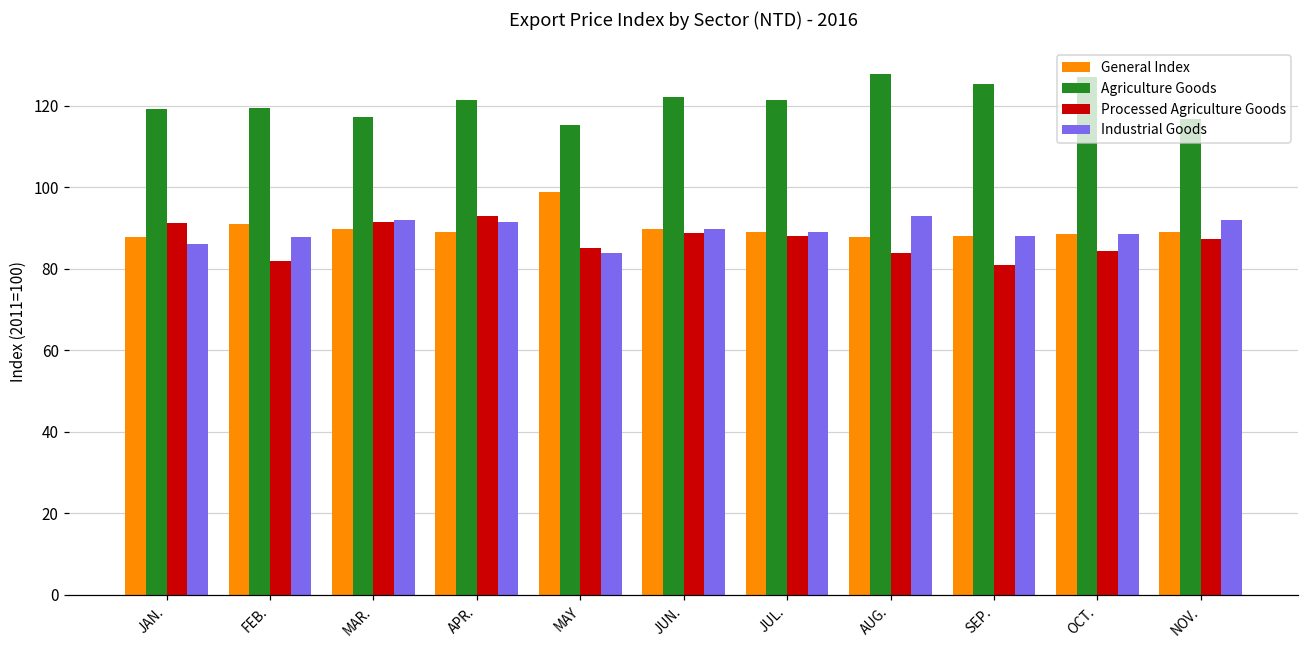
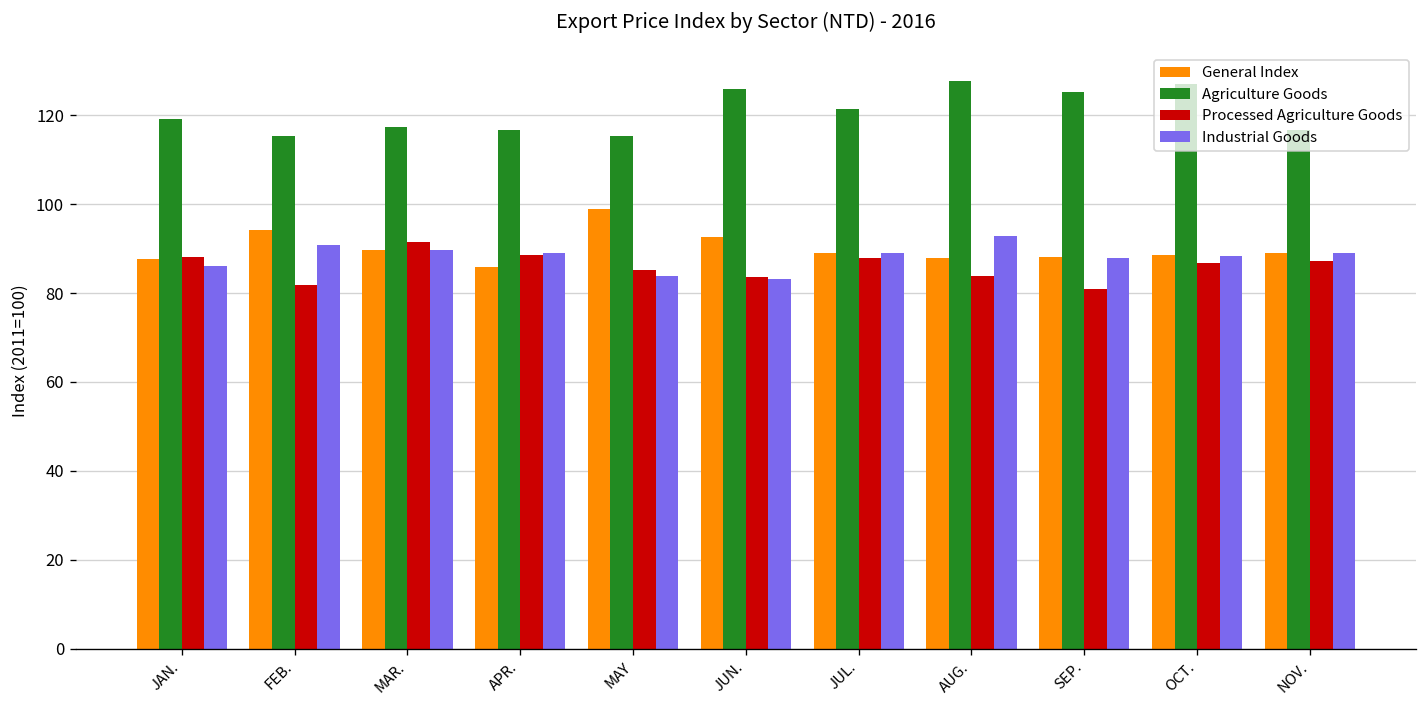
  {
    "General Index": {
      "JAN.": 88,
-     "FEB.": 91,
+     "FEB.": 94,
      "MAR.": 90,
-     "APR.": 89,
+     "APR.": 86,
      "MAY": 99,
-     "JUN.": 90,
+     "JUN.": 93,
      "JUL.": 89,
      "AUG.": 88,
      "SEP.": 88,
      "OCT.": 89,
      "NOV.": 89
    },
    "Agriculture Goods": {
      "JAN.": 119,
-     "FEB.": 119,
+     "FEB.": 115,
      "MAR.": 117,
-     "APR.": 121,
+     "APR.": 117,
      "MAY": 115,
-     "JUN.": 122,
+     "JUN.": 126,
      "JUL.": 121,
      "AUG.": 128,
      "SEP.": 125
    },
    "Processed Agriculture Goods": {
-     "JAN.": 91,
+     "JAN.": 88,
      "FEB.": 82,
      "MAR.": 92,
-     "APR.": 93,
+     "APR.": 88,
      "MAY": 85,
-     "JUN.": 89,
+     "JUN.": 84,
      "JUL.": 88,
      "AUG.": 84,
      "SEP.": 81,
-     "OCT.": 84,
+     "OCT.": 87,
      "NOV.": 87
    },
    "Industrial Goods": {
      "JAN.": 86,
-     "FEB.": 88,
-     "MAR.": 92,
-     "APR.": 91,
+     "FEB.": 91,
+     "MAR.": 90,
+     "APR.": 89,
      "MAY": 84,
-     "JUN.": 90,
+     "JUN.": 83,
      "JUL.": 89,
      "AUG.": 93,
      "SEP.": 88,
      "OCT.": 88,
-     "NOV.": 92
+     "NOV.": 89
    }
  }
